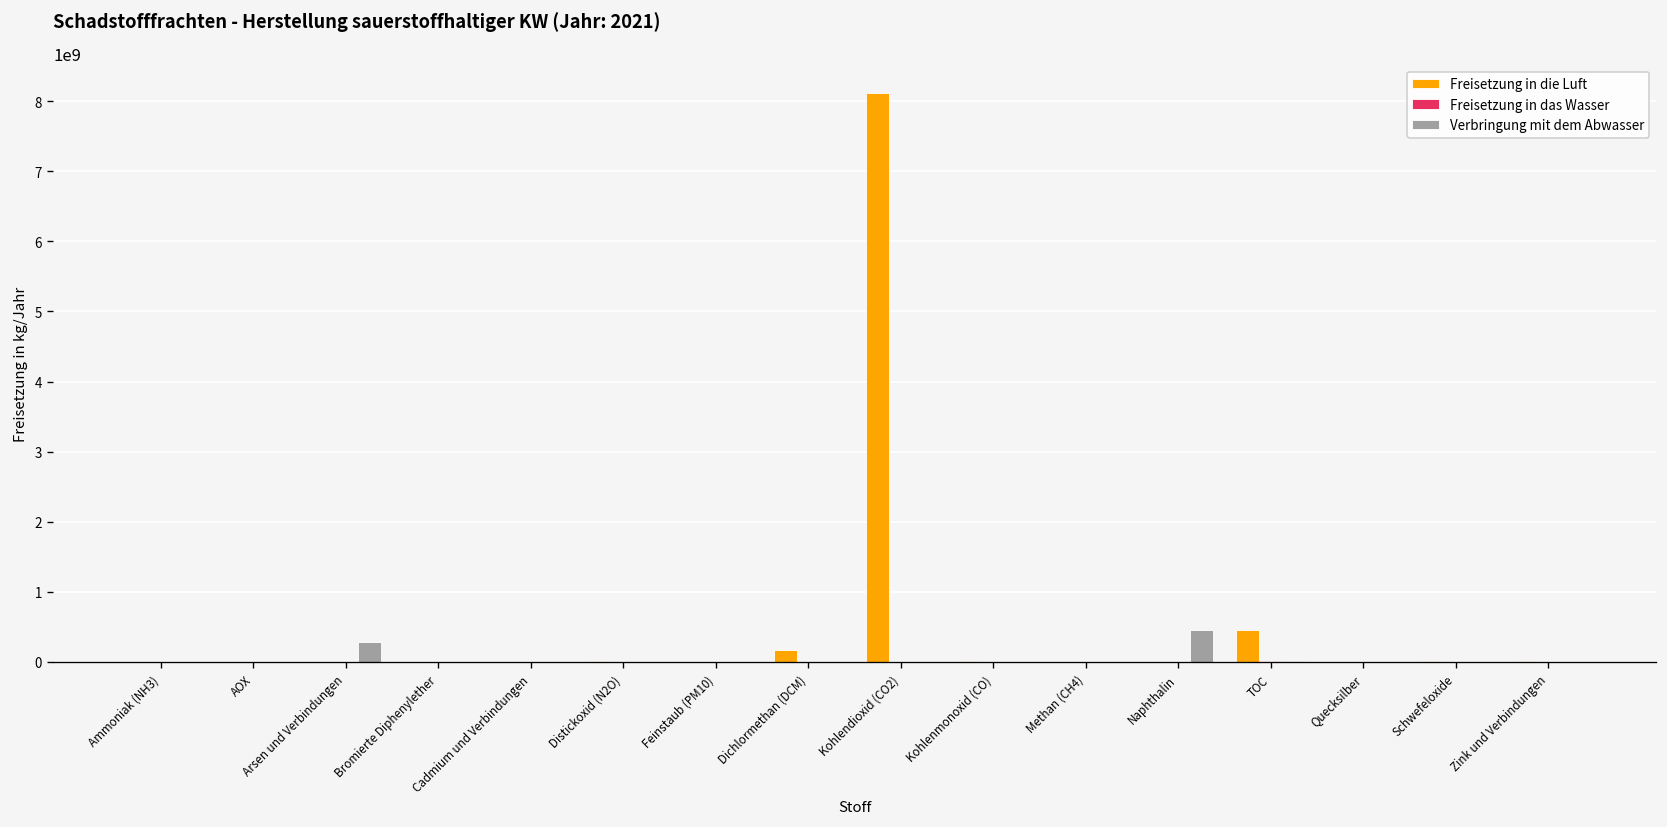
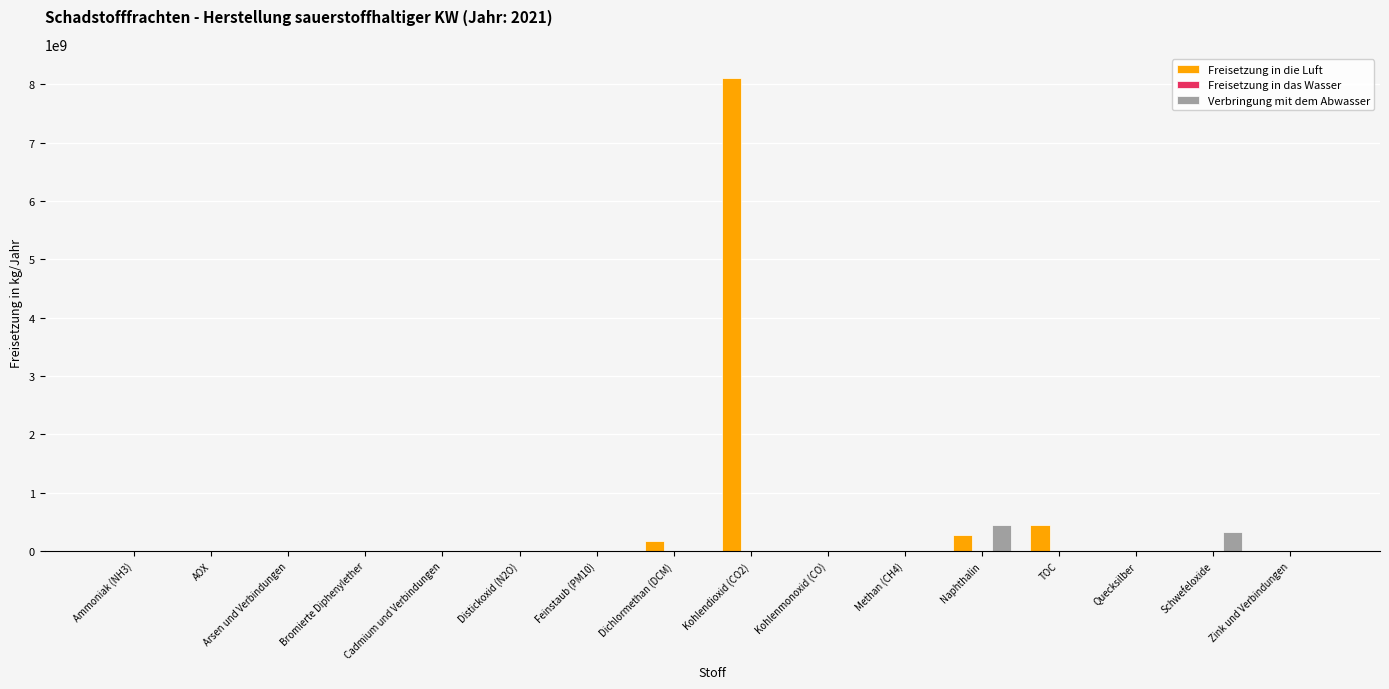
  {
    "Freisetzung in die Luft": {
      "AOX": 0,
      "Arsen und Verbindungen": 0,
      "Bromierte Diphenylether": 0,
      "Dichlormethan (DCM)": 200000000,
      "Kohlendioxid (CO2)": 8100000000,
-     "Naphthalin": 0,
+     "Naphthalin": 300000000,
      "TOC": 400000000
    },
    "Freisetzung in das Wasser": {
      "Ammoniak (NH3)": 0,
      "Distickoxid (N2O)": 0,
      "Dichlormethan (DCM)": 0,
      "Kohlendioxid (CO2)": 0,
      "Kohlenmonoxid (CO)": 0,
      "Methan (CH4)": 0,
      "Quecksilber": 0,
      "Schwefeloxide": 0
    },
    "Verbringung mit dem Abwasser": {
      "Ammoniak (NH3)": 0,
-     "Arsen und Verbindungen": 300000000,
+     "Arsen und Verbindungen": 0,
      "Bromierte Diphenylether": 0,
      "Cadmium und Verbindungen": 0,
      "Distickoxid (N2O)": 0,
      "Feinstaub (PM10)": 0,
      "Kohlendioxid (CO2)": 0,
      "Kohlenmonoxid (CO)": 0,
      "Methan (CH4)": 0,
      "Naphthalin": 500000000,
      "Quecksilber": 0,
-     "Schwefeloxide": 0
+     "Schwefeloxide": 300000000
    }
  }
